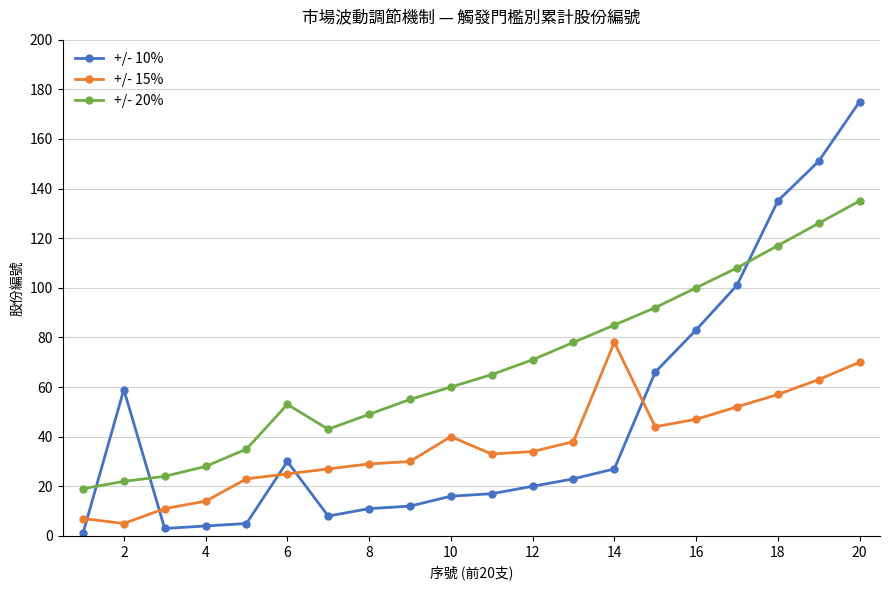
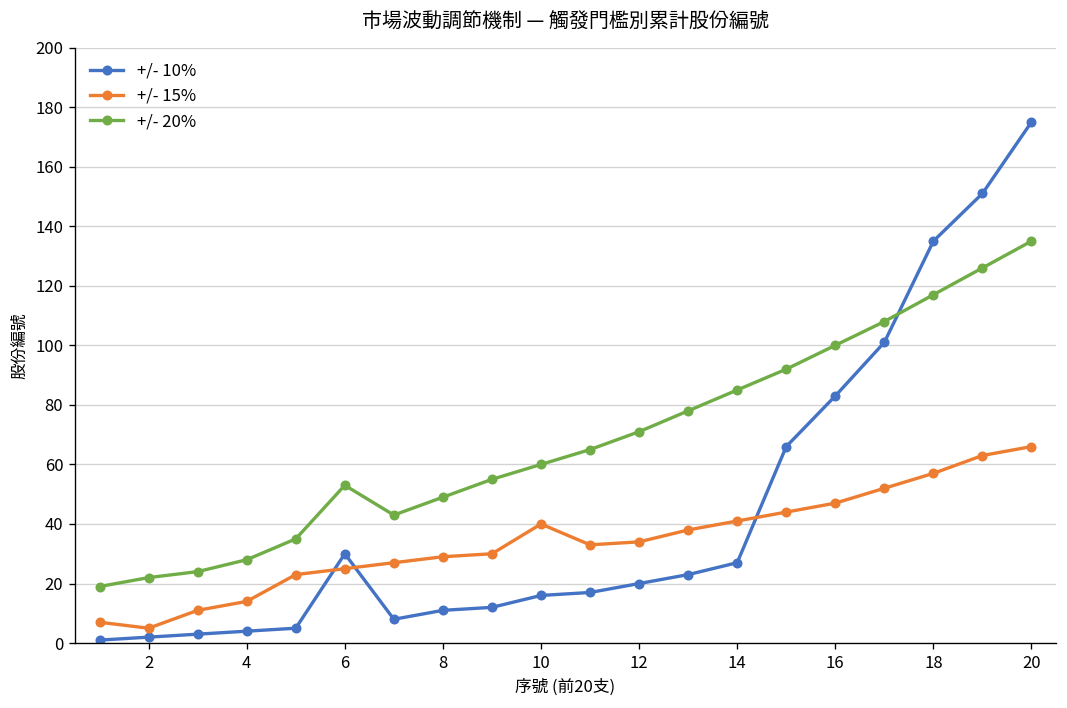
  {
    "+/- 10%": {
-     "2": 59,
+     "2": 2,
      "4": 4,
      "6": 30,
      "8": 11,
      "10": 16,
      "12": 20,
      "14": 27,
      "16": 83,
      "18": 135,
      "20": 175
    },
    "+/- 15%": {
      "2": 5,
      "4": 14,
      "6": 25,
      "8": 29,
      "10": 40,
      "12": 34,
-     "14": 78,
+     "14": 41,
      "16": 47,
      "18": 57,
-     "20": 70
+     "20": 66
    },
    "+/- 20%": {
      "2": 22,
      "4": 28,
      "6": 53,
      "8": 49,
      "10": 60,
      "12": 71,
      "14": 85,
      "16": 100,
      "18": 117,
      "20": 135
    }
  }
